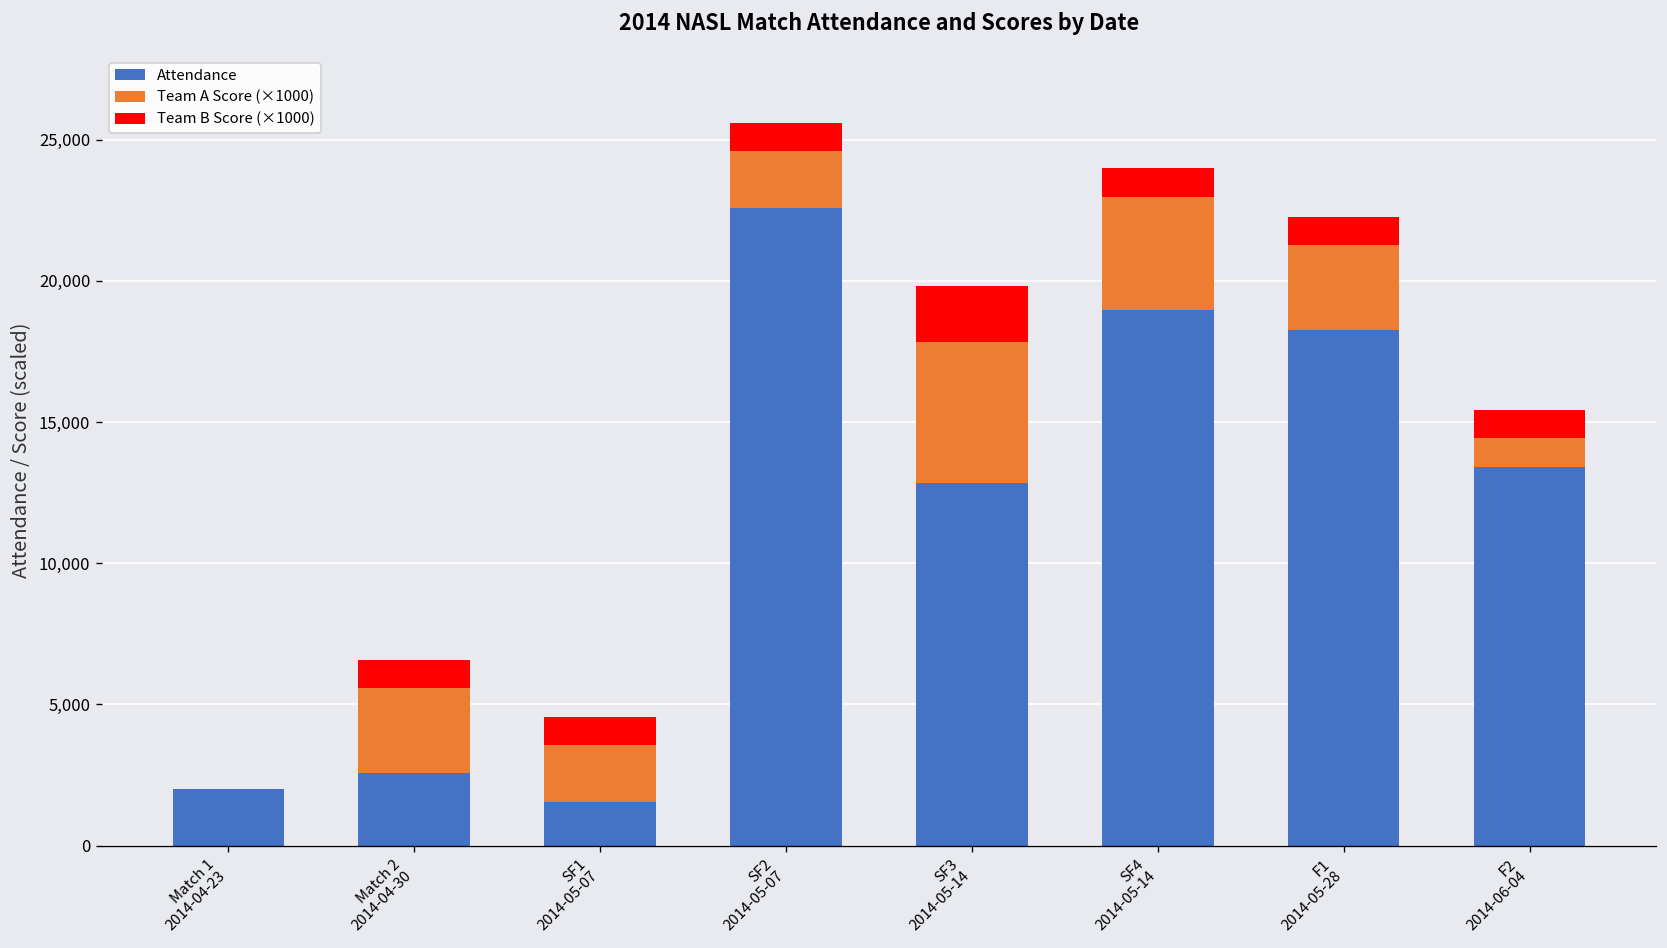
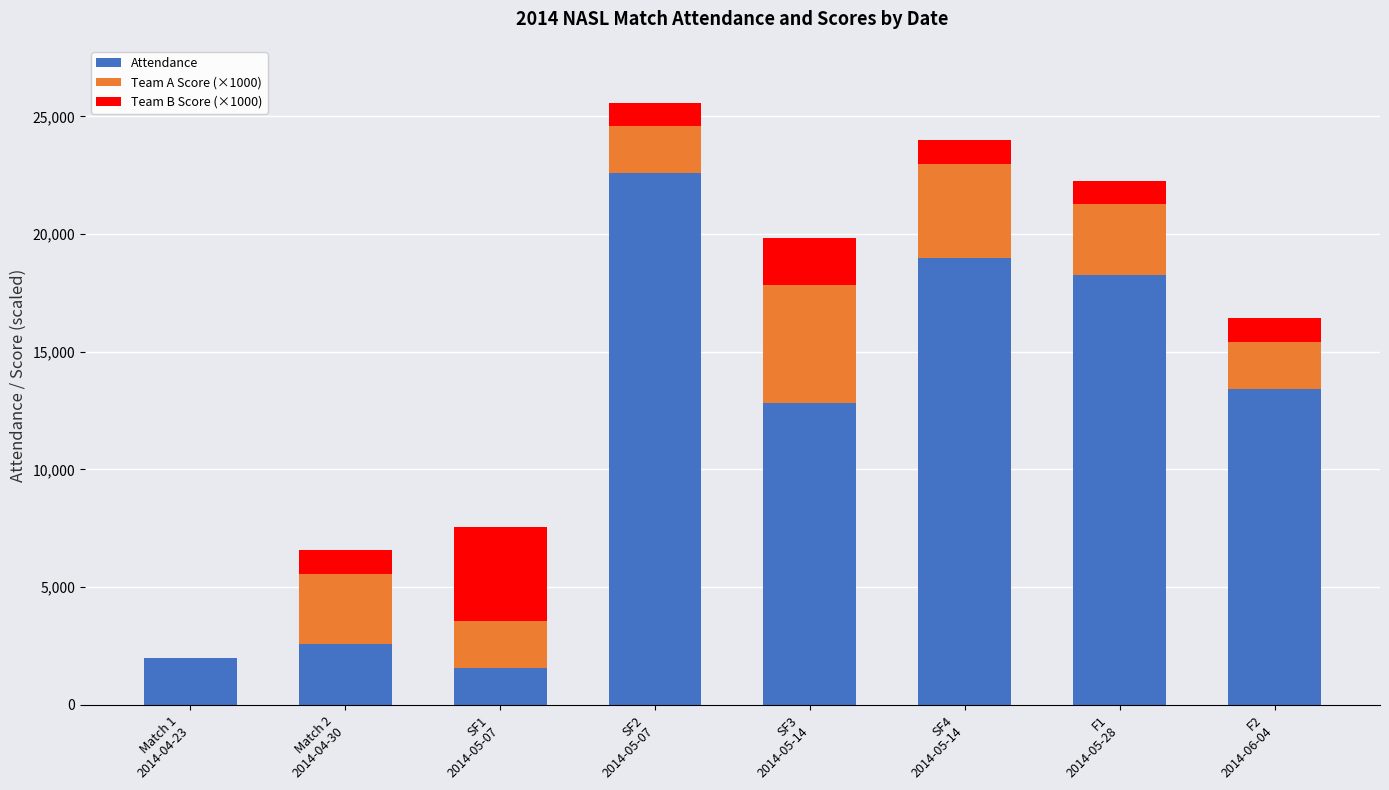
  {
    "Attendance": {
      "Match 1 2014-04-23": "2,000",
      "Match 2 2014-04-30": "2,600",
      "SF1 2014-05-07": "1,600",
      "SF2 2014-05-07": "22,600",
      "SF3 2014-05-14": "12,800",
      "SF4 2014-05-14": "19,000",
      "F1 2014-05-28": "18,300",
      "F2 2014-06-04": "13,400"
    },
    "Team A Score (×1000)": {
      "Match 1 2014-04-23": "0",
      "Match 2 2014-04-30": "3,000",
      "SF1 2014-05-07": "2,000",
      "SF2 2014-05-07": "2,000",
      "SF3 2014-05-14": "5,000",
      "SF4 2014-05-14": "4,000",
      "F1 2014-05-28": "3,000",
-     "F2 2014-06-04": "1,000"
+     "F2 2014-06-04": "2,000"
    },
    "Team B Score (×1000)": {
      "Match 1 2014-04-23": "0",
      "Match 2 2014-04-30": "1,000",
-     "SF1 2014-05-07": "1,000",
+     "SF1 2014-05-07": "4,000",
      "SF2 2014-05-07": "1,000",
      "SF3 2014-05-14": "2,000",
      "SF4 2014-05-14": "1,000",
      "F1 2014-05-28": "1,000",
      "F2 2014-06-04": "1,000"
    }
  }
